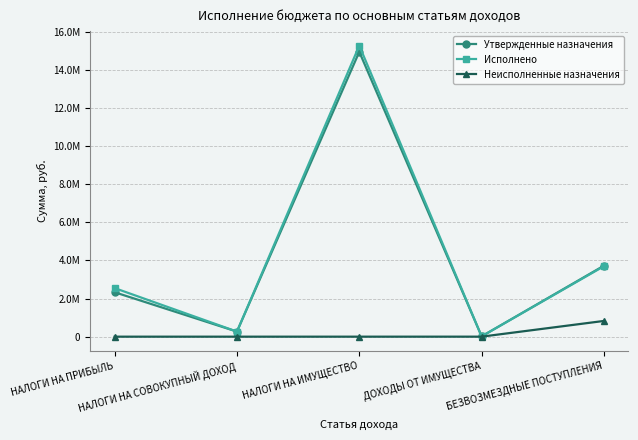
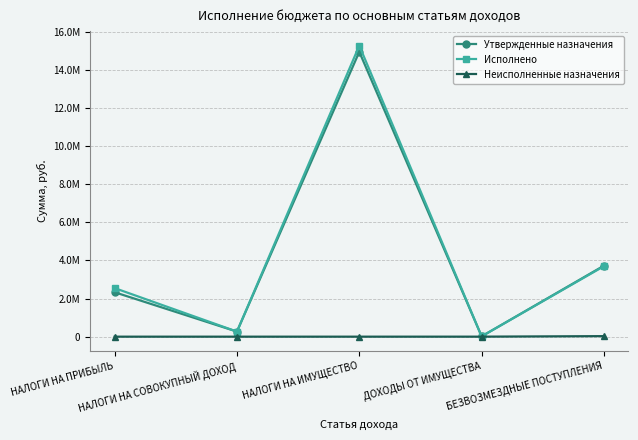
  {
    "Неисполненные назначения": {
      "НАЛОГИ НА ПРИБЫЛЬ": 0,
      "НАЛОГИ НА СОВОКУПНЫЙ ДОХОД": 0,
      "НАЛОГИ НА ИМУЩЕСТВО": 0,
-     "БЕЗВОЗМЕЗДНЫЕ ПОСТУПЛЕНИЯ": 800000
+     "БЕЗВОЗМЕЗДНЫЕ ПОСТУПЛЕНИЯ": 0
    }
  }
